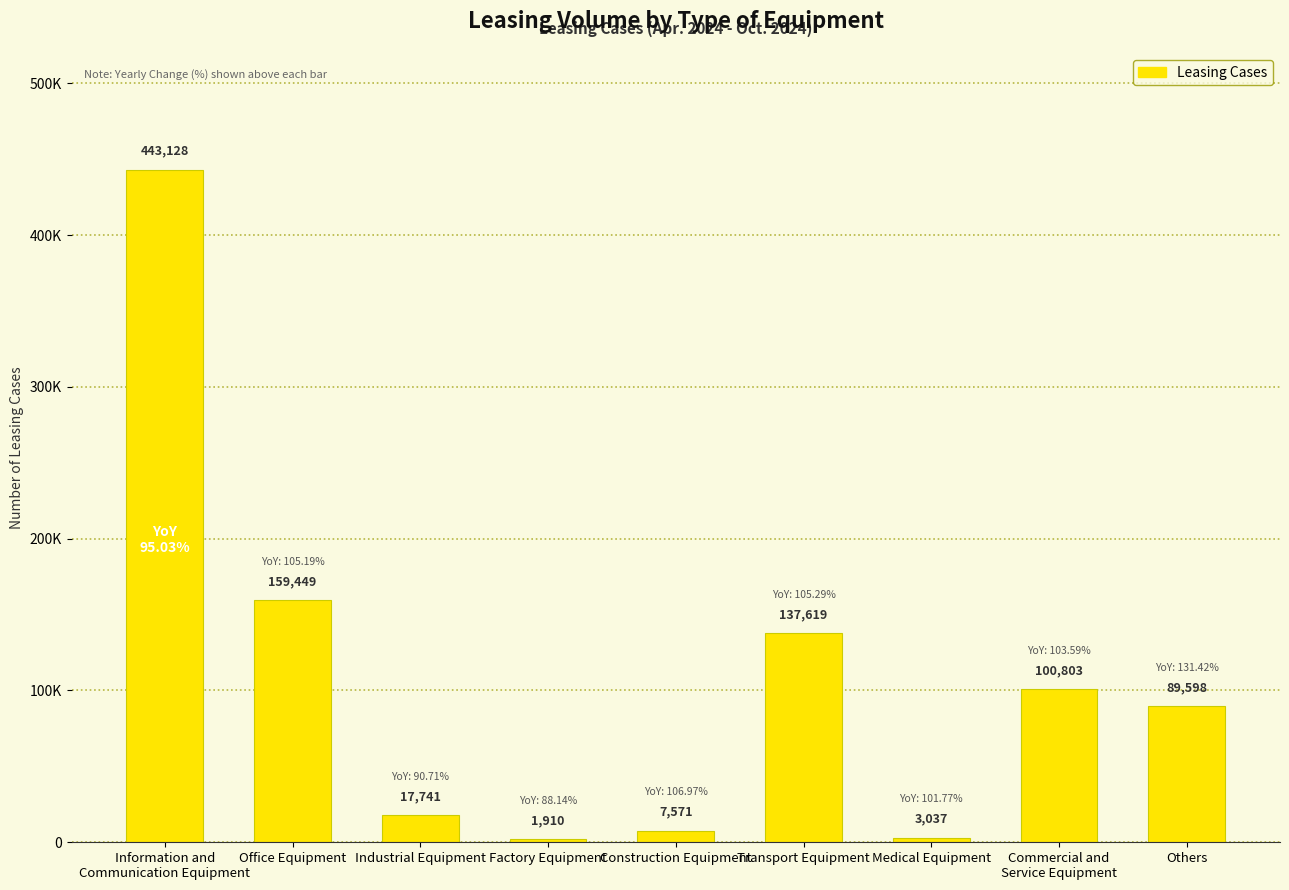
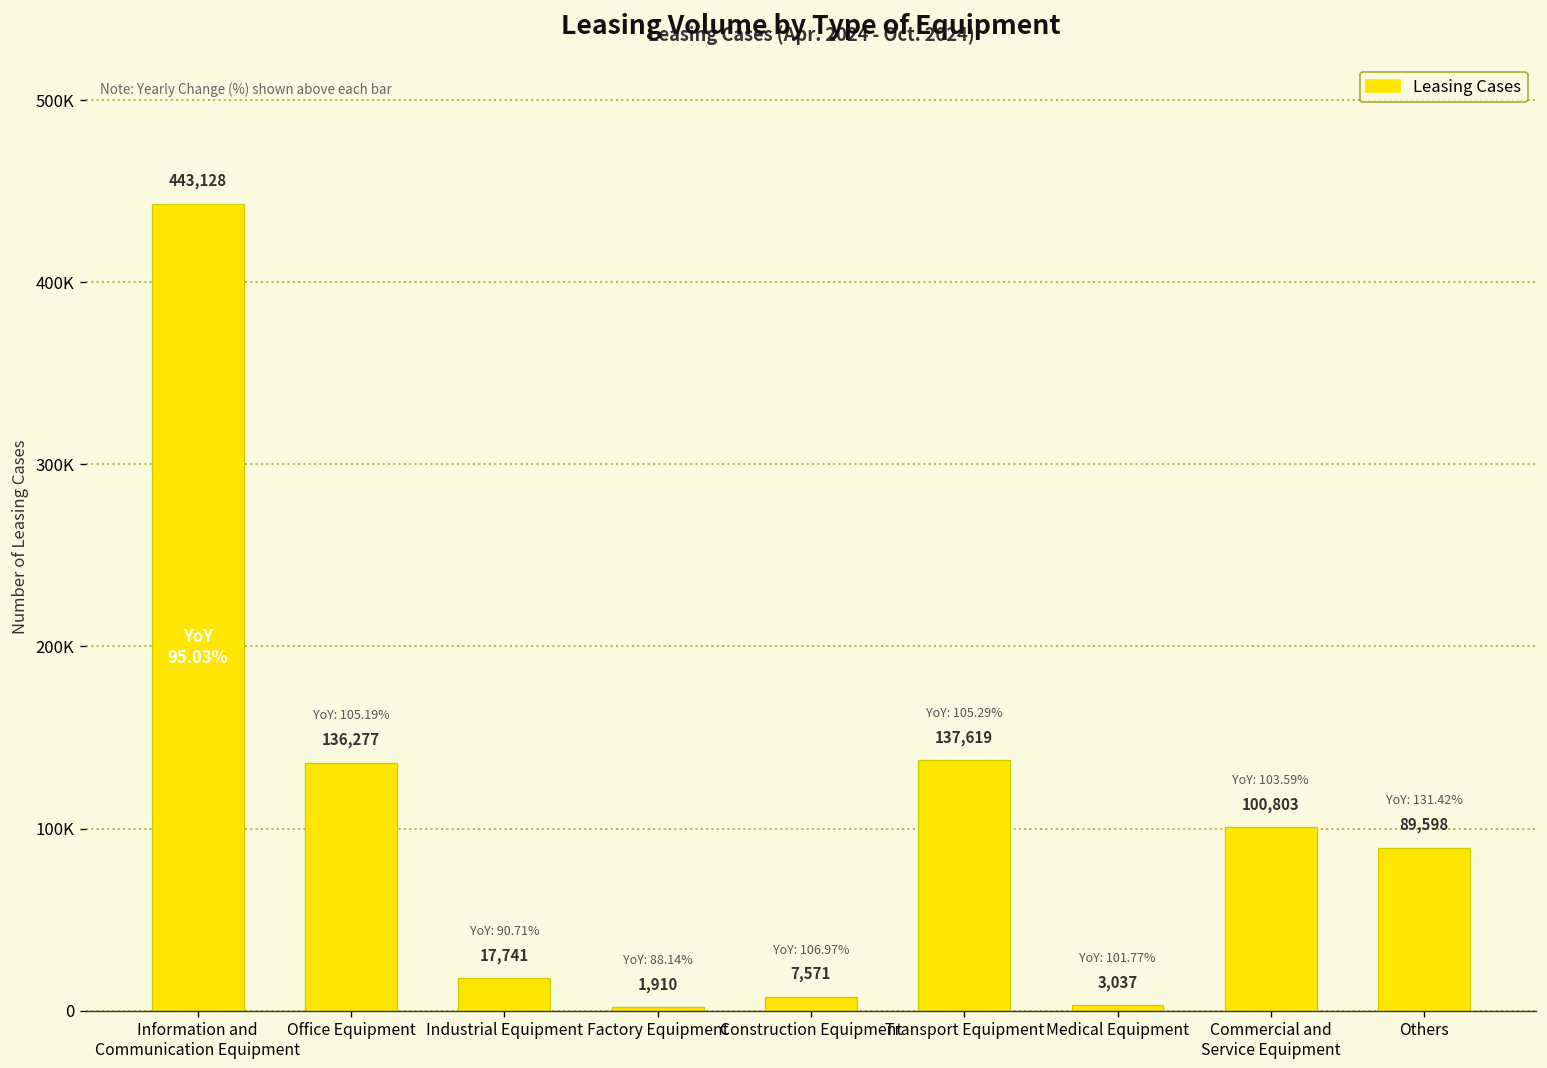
  {
    "Information and Communication Equipment": "443,128",
-   "Office Equipment": "159,449",
+   "Office Equipment": "136,277",
    "Industrial Equipment": "17,741",
    "Factory Equipment": "1,910",
    "Construction Equipment": "7,571",
    "Transport Equipment": "137,619",
    "Medical Equipment": "3,037",
    "Commercial and Service Equipment": "100,803",
    "Others": "89,598"
  }
